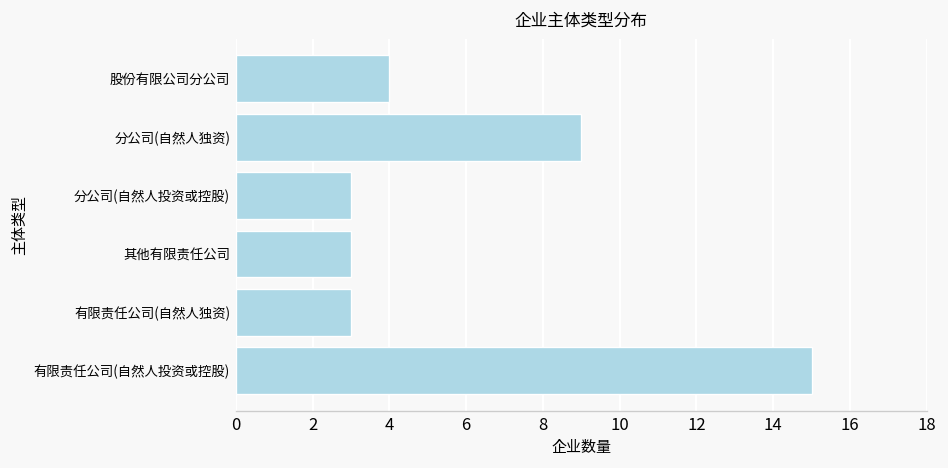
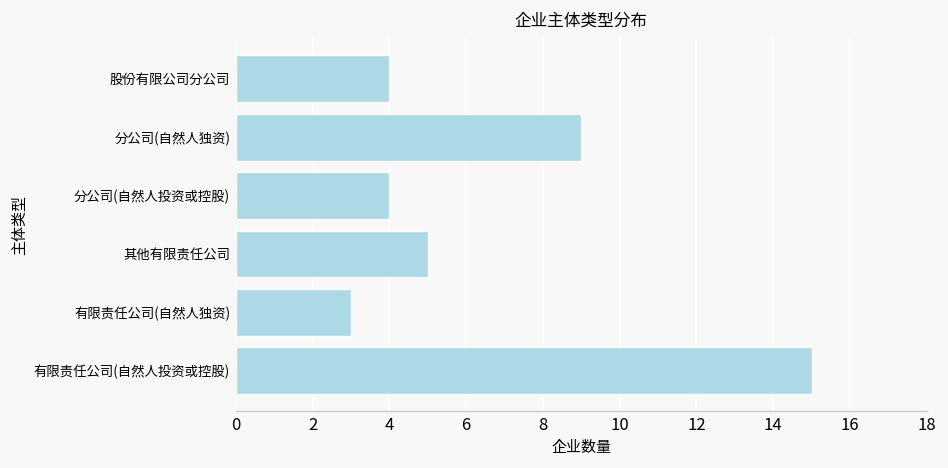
  {
    "股份有限公司分公司": 4,
    "分公司(自然人独资)": 9,
-   "分公司(自然人投资或控股)": 3,
-   "其他有限责任公司": 3,
+   "分公司(自然人投资或控股)": 4,
+   "其他有限责任公司": 5,
    "有限责任公司(自然人独资)": 3,
    "有限责任公司(自然人投资或控股)": 15
  }
